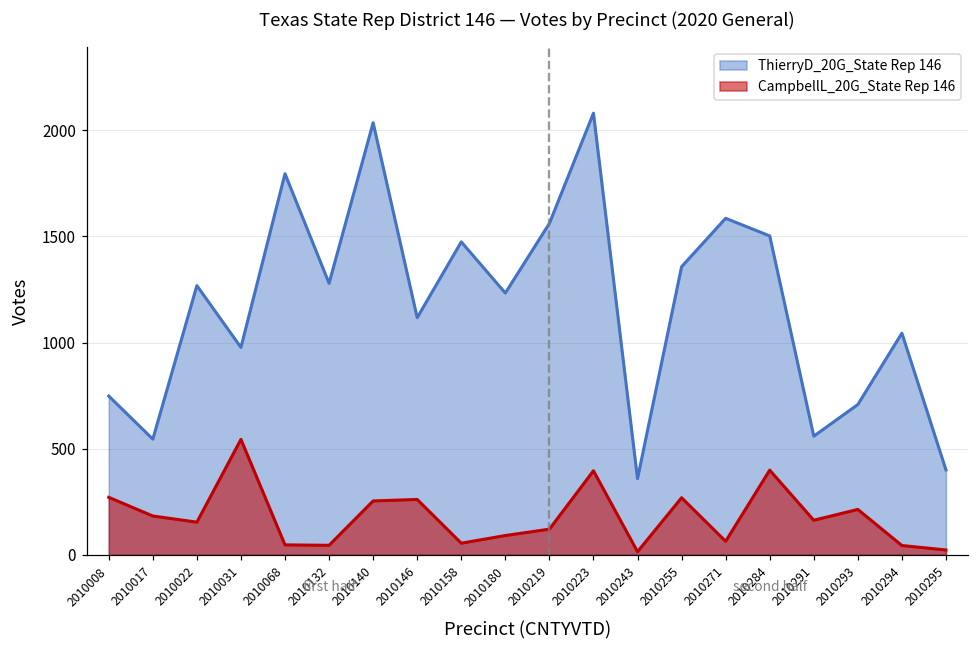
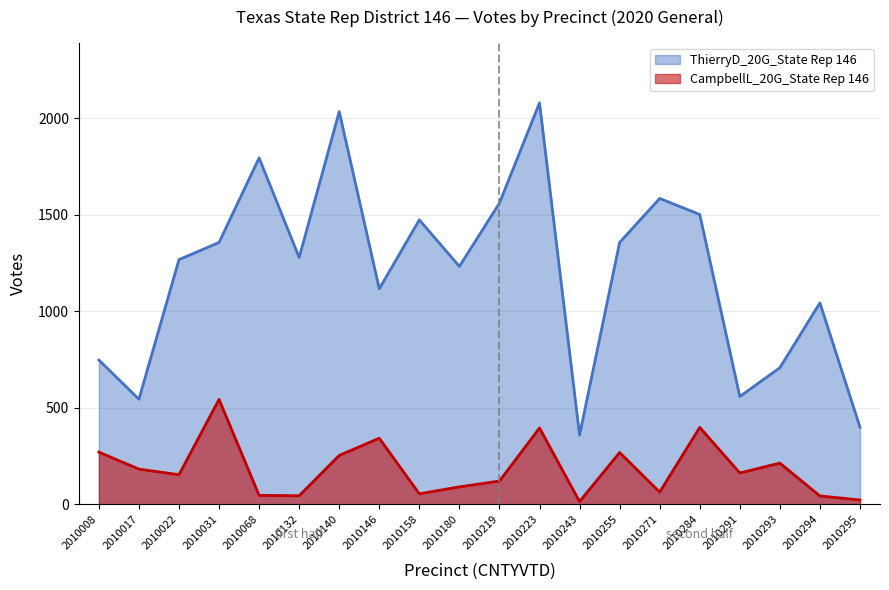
  {
    "ThierryD_20G_State Rep 146": {
      "2010008": 750,
      "2010017": 550,
      "2010022": 1270,
-     "2010031": 980,
+     "2010031": 1360,
      "2010068": 1800,
      "2010132": 1280,
      "2010140": 2040,
      "2010146": 1120,
      "2010158": 1470,
      "2010180": 1230,
      "2010219": 1560,
      "2010223": 2080,
      "2010243": 360,
      "2010255": 1360,
      "2010271": 1590,
      "2010284": 1500,
      "2010291": 560,
      "2010293": 710,
      "2010294": 1040,
      "2010295": 400
    },
    "CampbellL_20G_State Rep 146": {
      "2010008": 270,
      "2010017": 180,
      "2010022": 150,
      "2010031": 540,
      "2010068": 50,
      "2010132": 50,
      "2010140": 250,
-     "2010146": 260,
+     "2010146": 340,
      "2010158": 60,
      "2010180": 90,
      "2010219": 120,
      "2010223": 400,
      "2010243": 20,
      "2010255": 270,
      "2010271": 60,
      "2010284": 400,
      "2010291": 160,
      "2010293": 210,
      "2010294": 40,
      "2010295": 20
    }
  }
